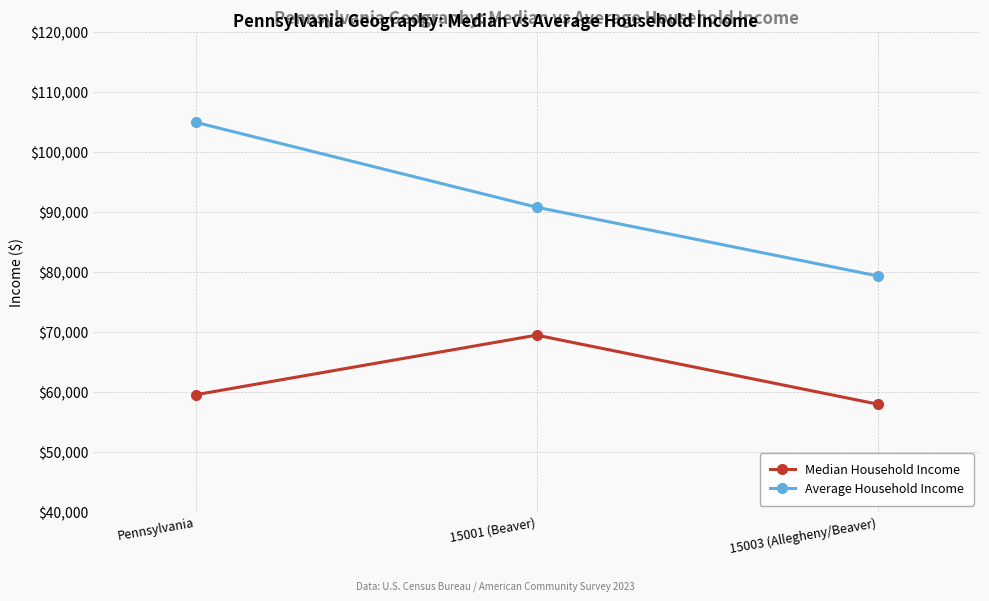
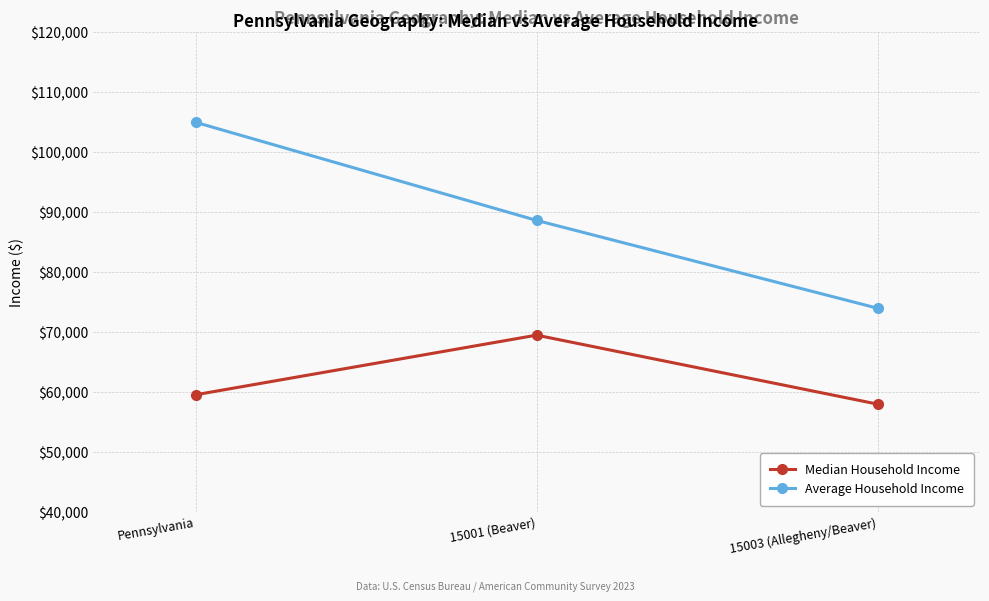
  {
    "Median Household Income": {
      "Pennsylvania": "$60,000",
      "15001 (Beaver)": "$69,000",
      "15003 (Allegheny/Beaver)": "$58,000"
    },
    "Average Household Income": {
      "Pennsylvania": "$105,000",
-     "15001 (Beaver)": "$91,000",
-     "15003 (Allegheny/Beaver)": "$79,000"
+     "15001 (Beaver)": "$89,000",
+     "15003 (Allegheny/Beaver)": "$74,000"
    }
  }
